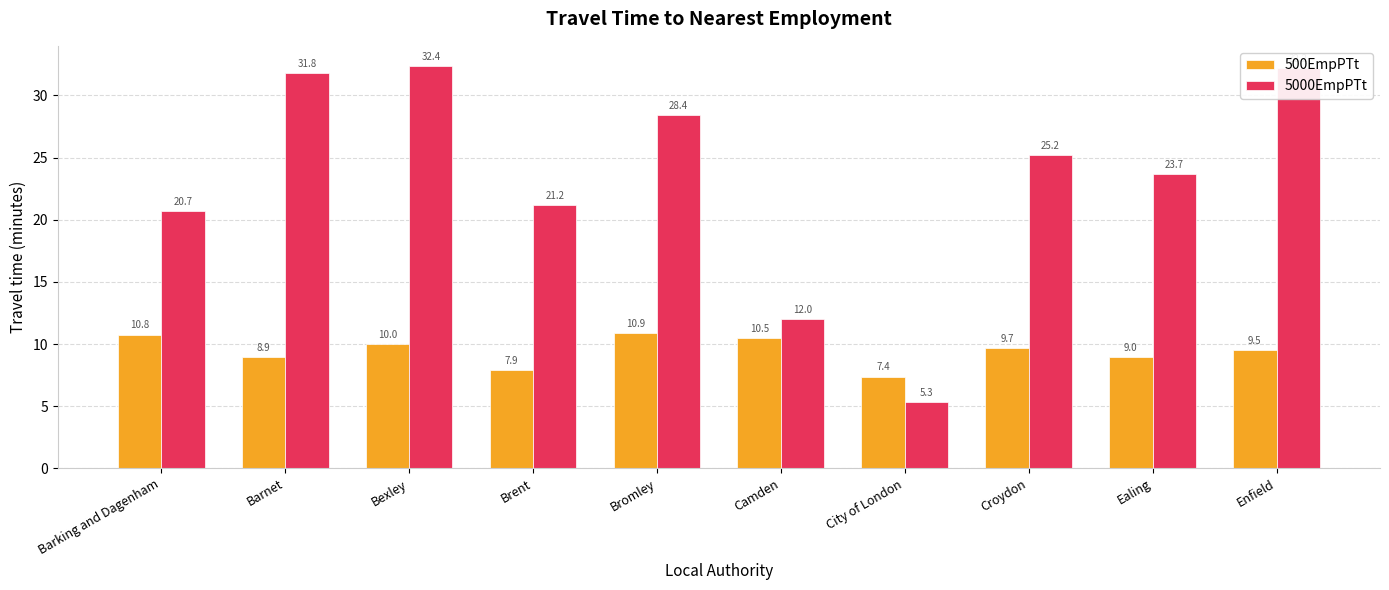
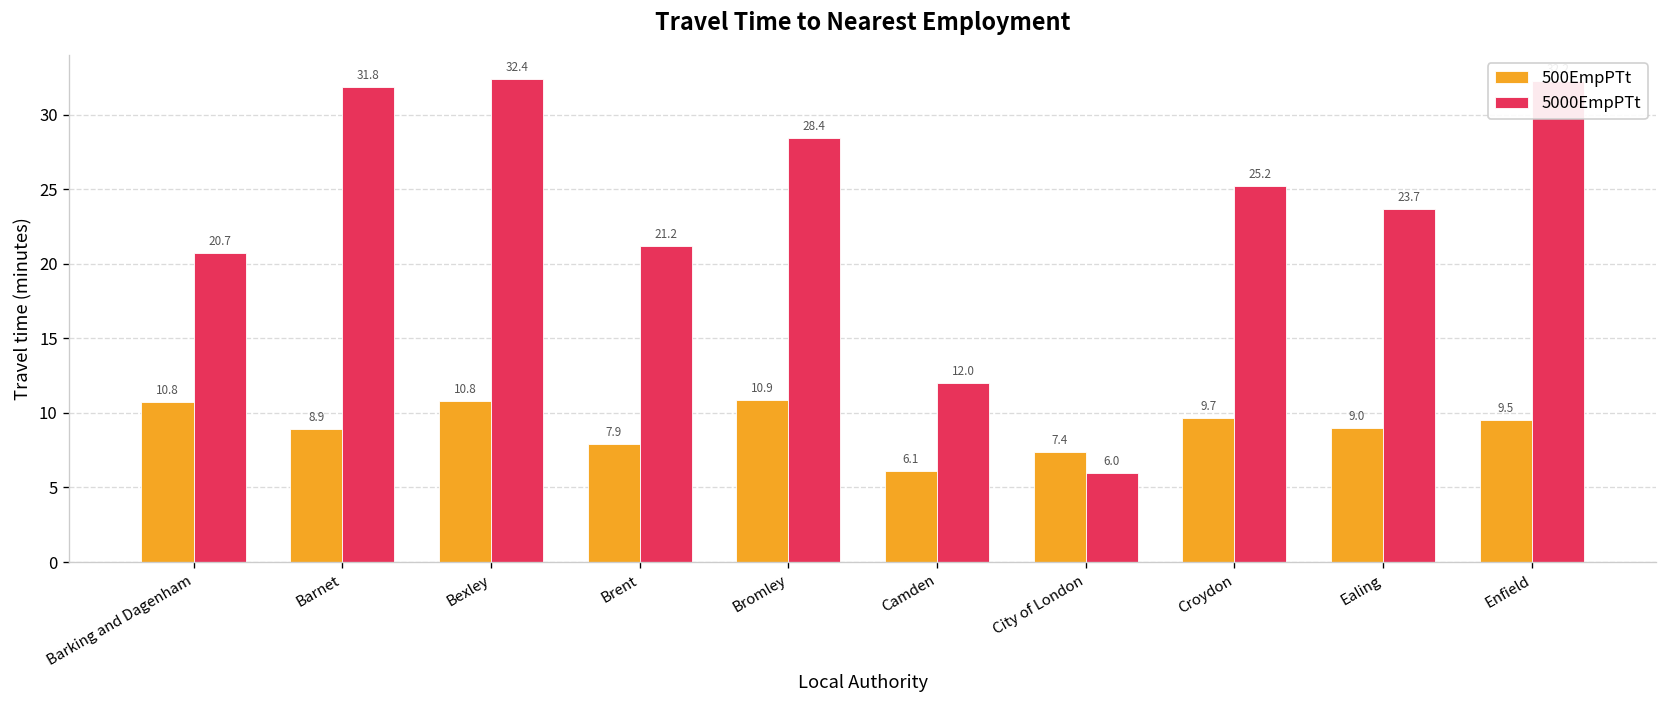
  {
    "500EmpPTt": {
      "Barking and Dagenham": 10.8,
      "Barnet": 8.9,
-     "Bexley": 10.0,
+     "Bexley": 10.8,
      "Brent": 7.9,
      "Bromley": 10.9,
-     "Camden": 10.5,
+     "Camden": 6.1,
      "City of London": 7.4,
      "Croydon": 9.7,
      "Ealing": 9.0,
      "Enfield": 9.5
    },
    "5000EmpPTt": {
      "Barking and Dagenham": 20.7,
      "Barnet": 31.8,
      "Bexley": 32.4,
      "Brent": 21.2,
      "Bromley": 28.4,
      "Camden": 12.0,
-     "City of London": 5.3,
+     "City of London": 6.0,
      "Croydon": 25.2,
      "Ealing": 23.7
    }
  }
